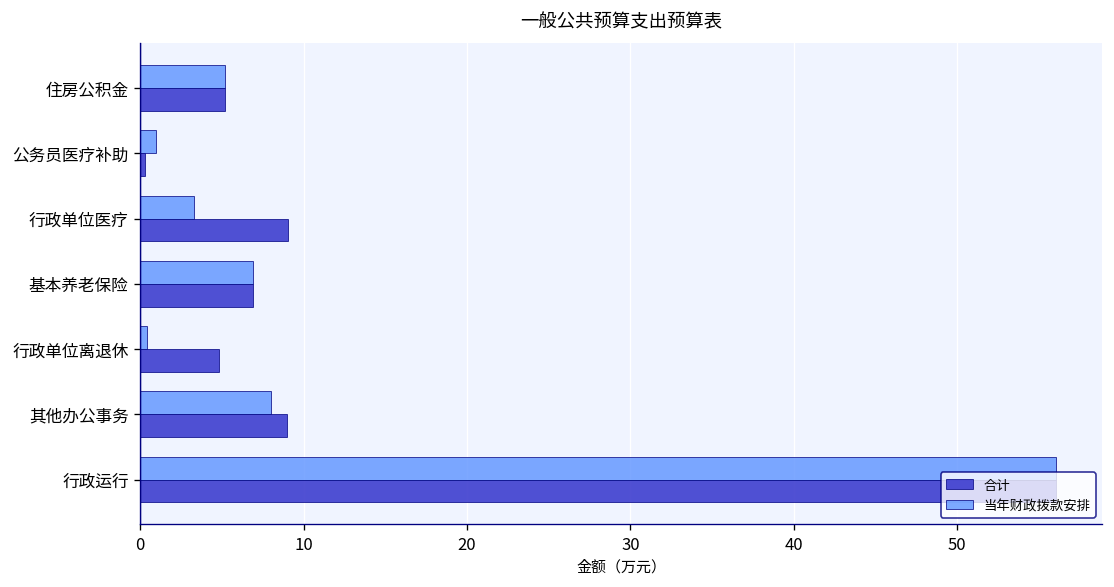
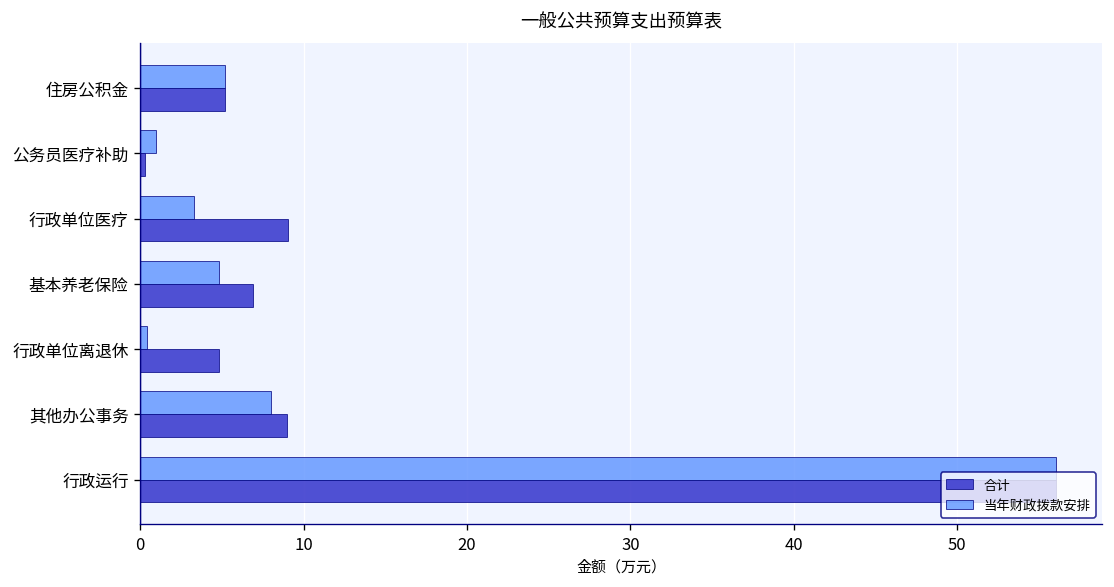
  {
    "合计": {
      "住房公积金": 5.2,
      "公务员医疗补助": 0.3,
      "行政单位医疗": 9.1,
      "基本养老保险": 6.9,
      "行政单位离退休": 4.8,
      "其他办公事务": 9.0
    },
    "当年财政拨款安排": {
      "住房公积金": 5.2,
      "公务员医疗补助": 1.0,
      "行政单位医疗": 3.3,
-     "基本养老保险": 6.9,
+     "基本养老保险": 4.8,
      "行政单位离退休": 0.4,
      "其他办公事务": 8.0,
      "行政运行": 56.1
    }
  }
